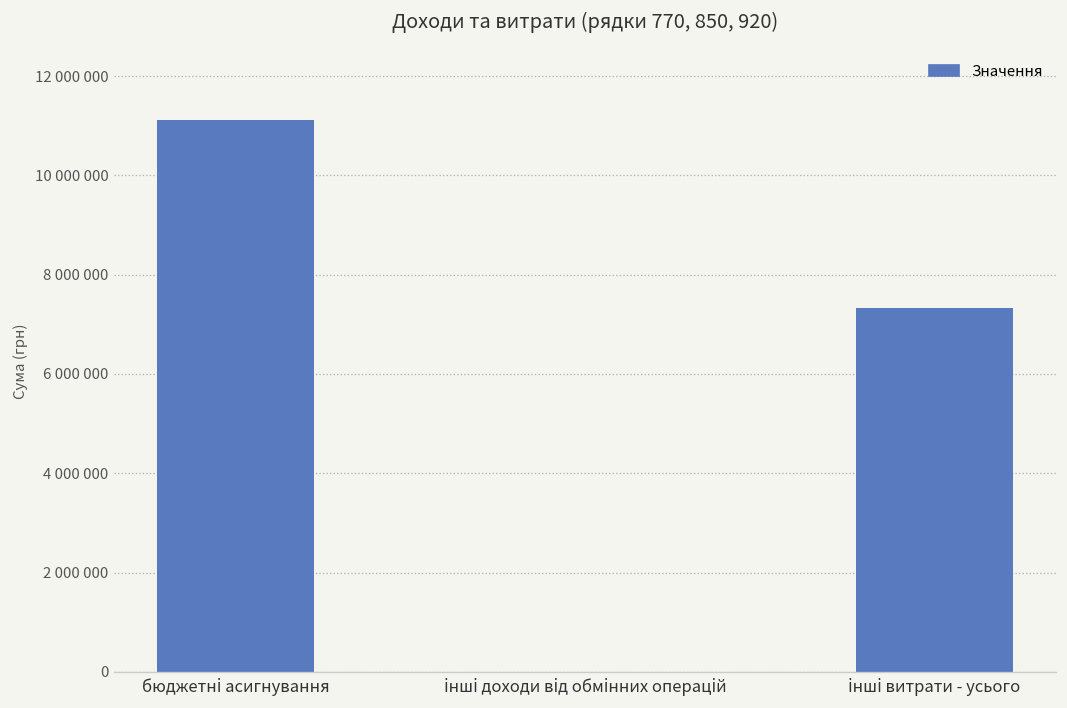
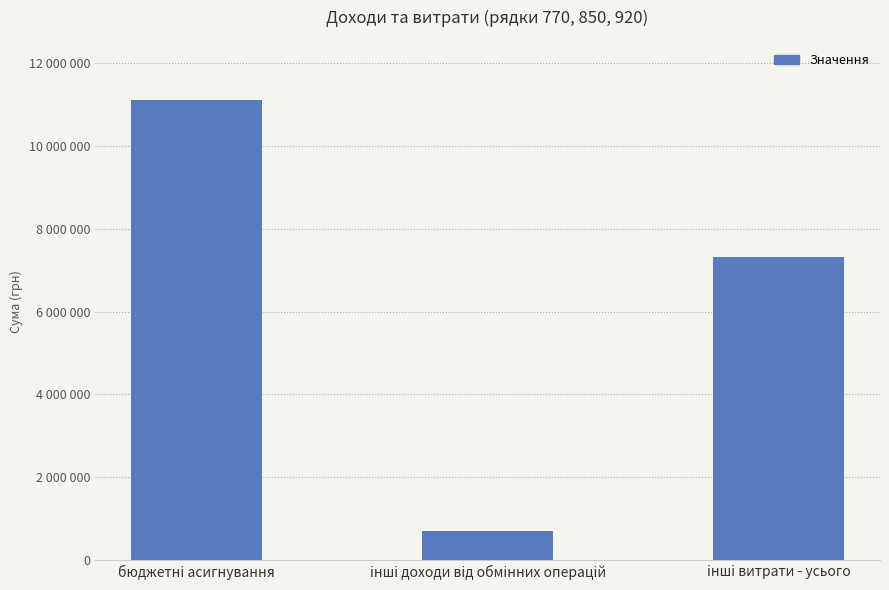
  {
    "бюджетні асигнування": 11100000,
-   "інші доходи від обмінних операцій": 0,
+   "інші доходи від обмінних операцій": 700000,
    "інші витрати - усього": 7300000
  }
